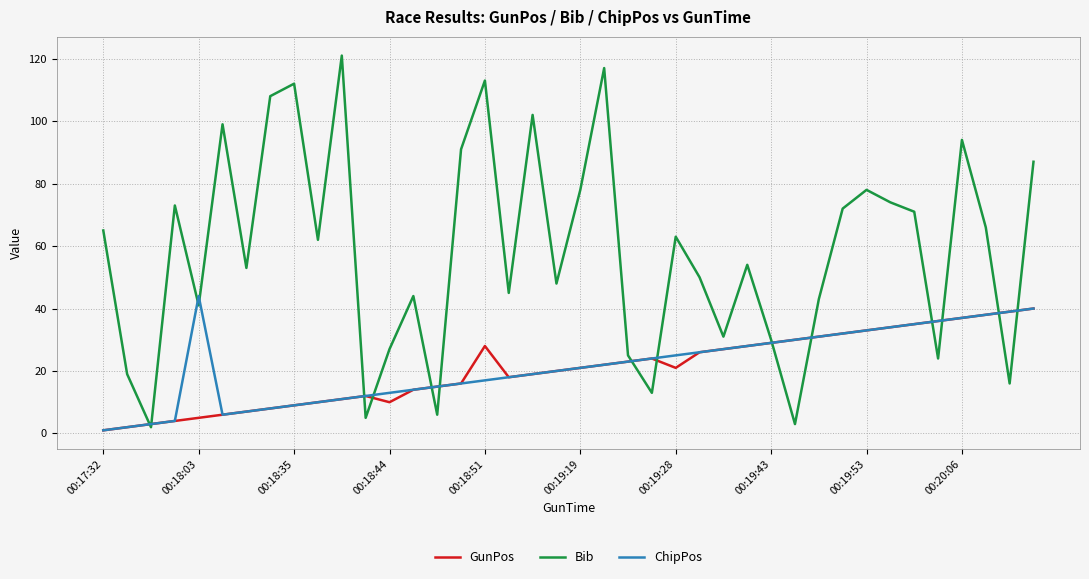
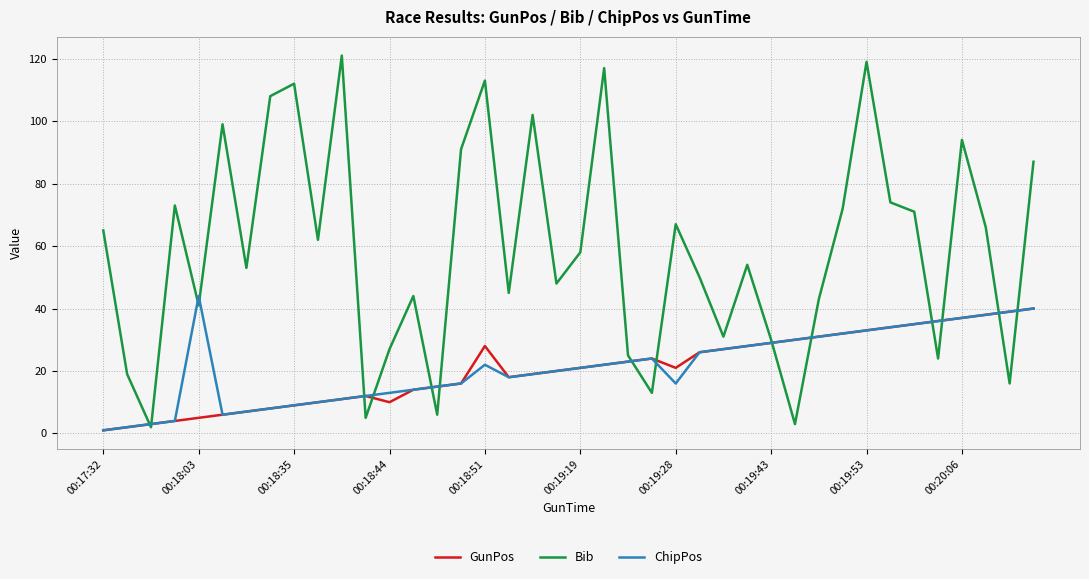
  {
    "GunPos": {
      "00:18:03": 5,
      "00:18:44": 10,
      "00:18:51": 28,
      "00:19:28": 21
    },
    "Bib": {
      "00:17:32": 65,
      "00:18:03": 41,
      "00:18:44": 27,
      "00:18:51": 113,
-     "00:19:19": 78,
-     "00:19:28": 63,
+     "00:19:19": 58,
+     "00:19:28": 67,
      "00:19:43": 30,
-     "00:19:53": 78
+     "00:19:53": 119
    },
    "ChipPos": {
      "00:18:03": 44,
      "00:18:44": 13,
-     "00:18:51": 17,
-     "00:19:28": 25
+     "00:18:51": 22,
+     "00:19:28": 16
    }
  }
